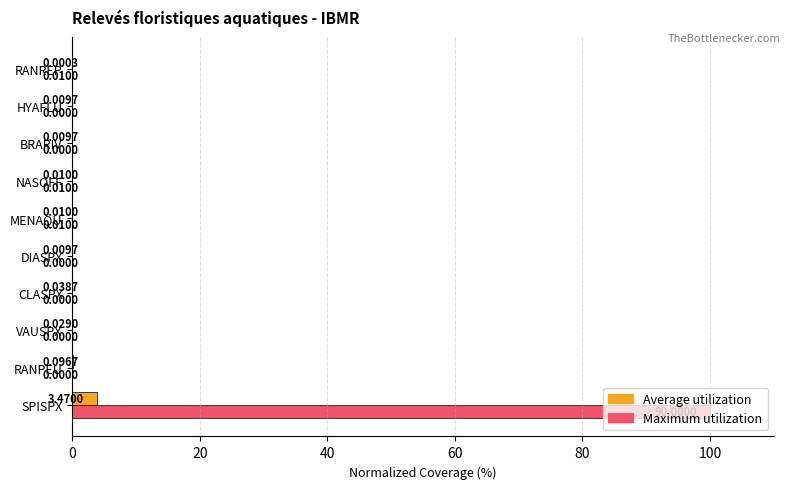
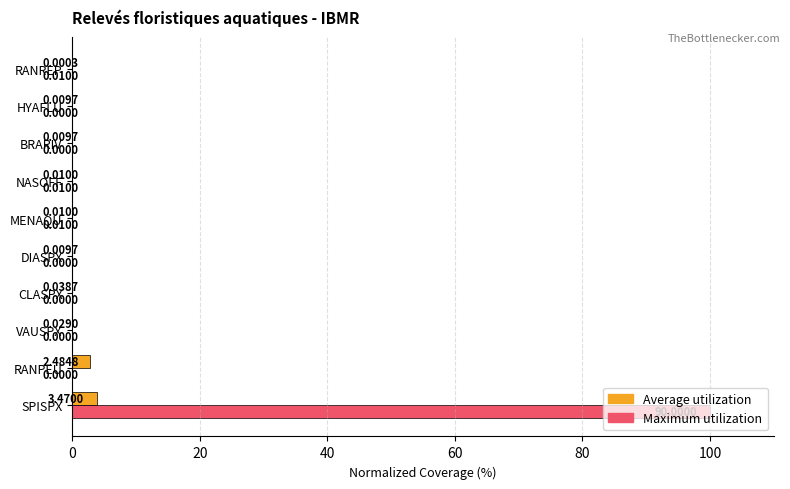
  {
    "Average utilization": {
-     "RANPEU": 0.0967
+     "RANPEU": 2.4848
    },
    "Maximum utilization": {
      "HYAFLU": 0.0000,
      "BRARIV": 0.0000,
      "DIASPX": 0.0000,
      "CLASPX": 0.0000,
      "VAUSPX": 0.0000,
      "RANPEU": 0.0000
    }
  }
